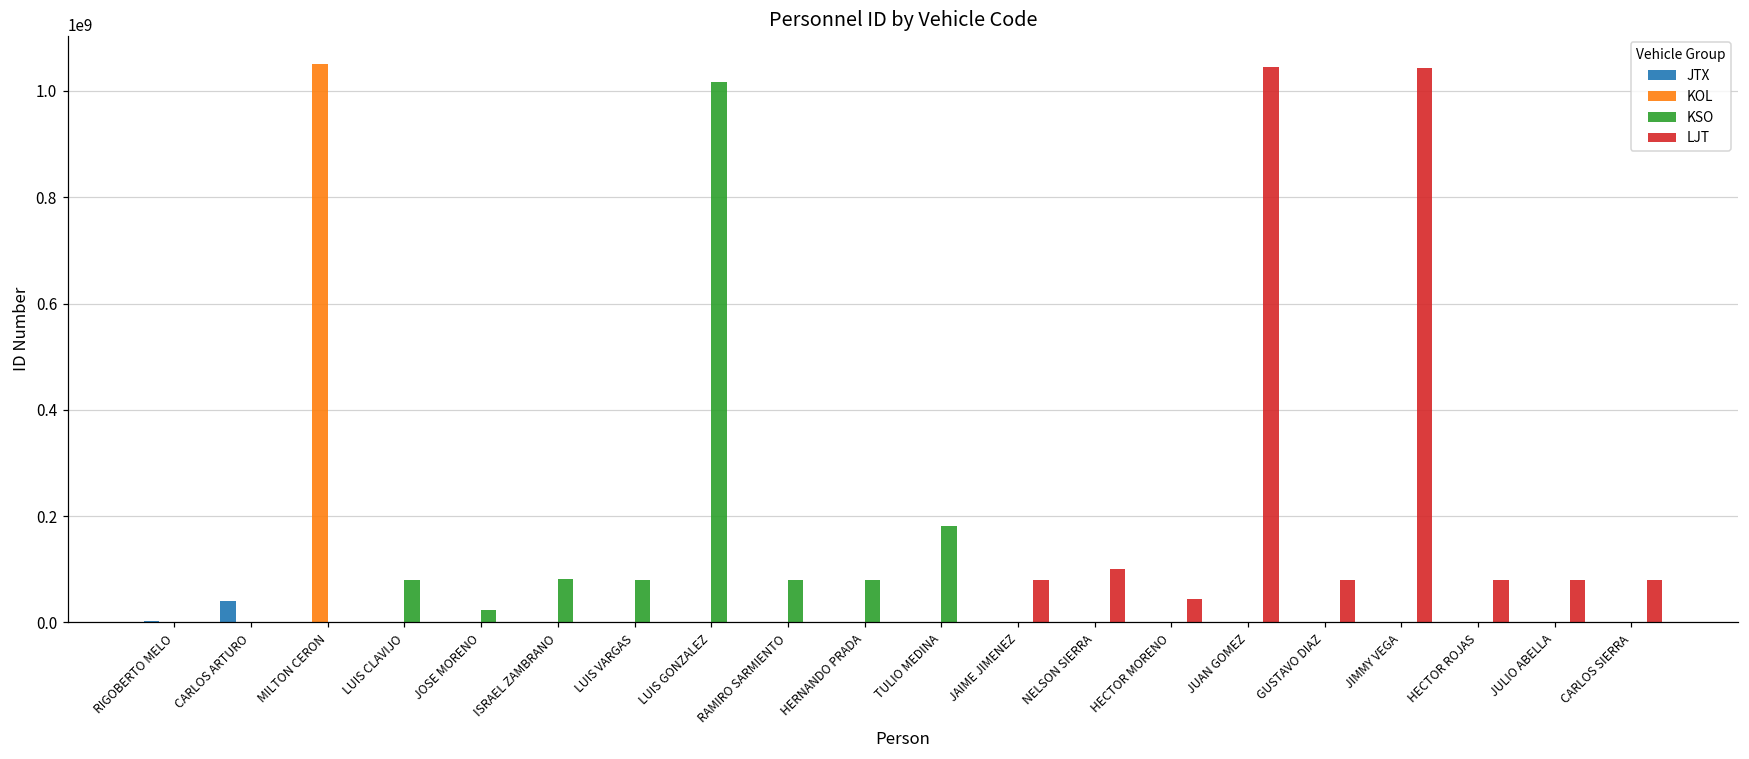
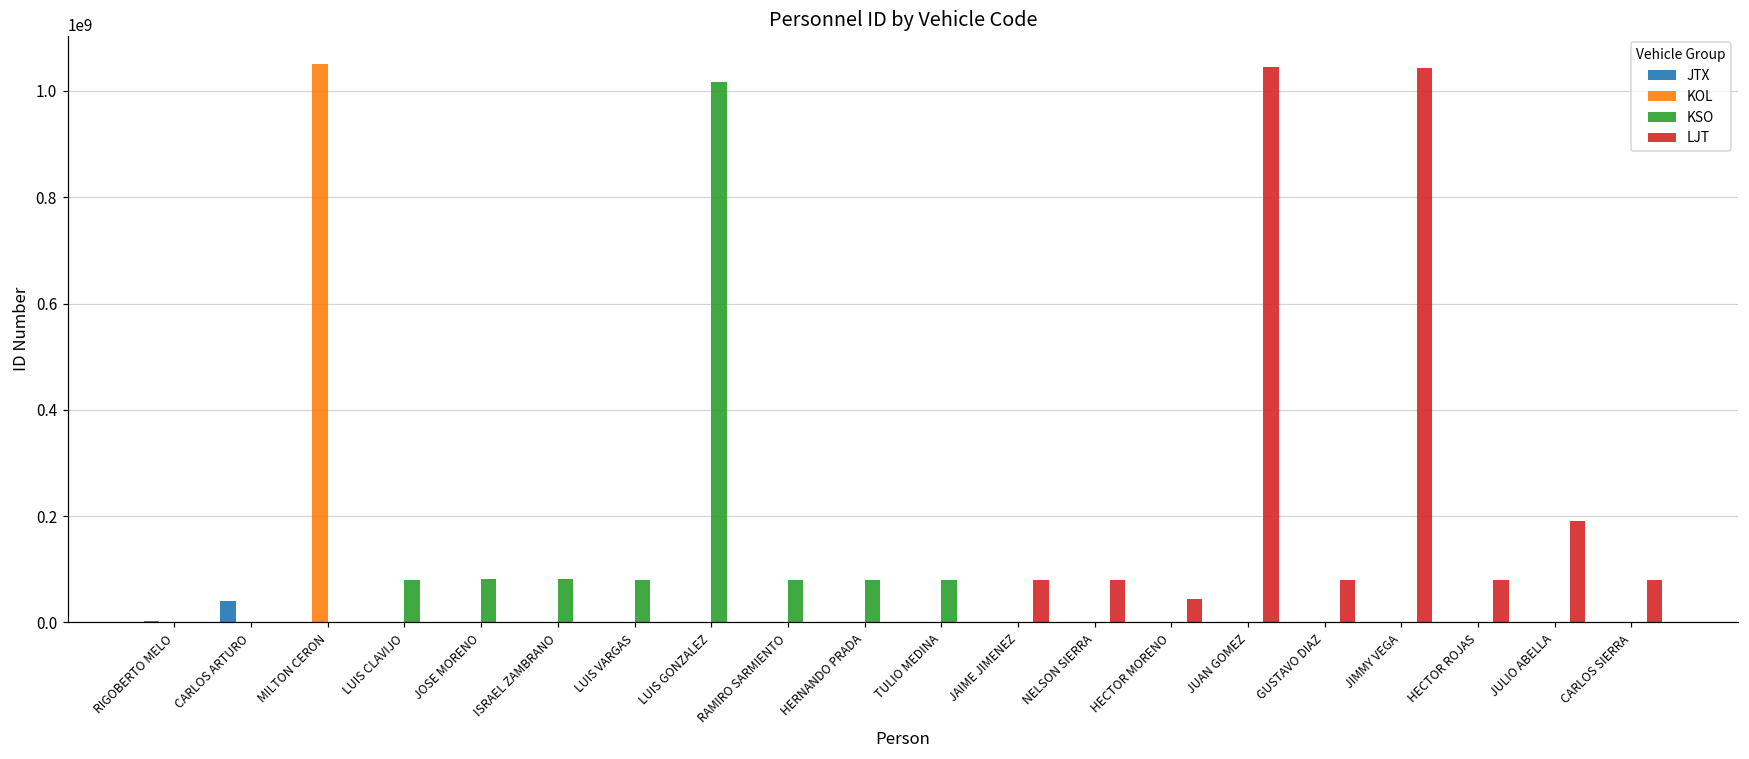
  {
    "JTX": {
      "CARLOS ARTURO": 40000000,
      "MILTON CERON": 0,
      "LUIS CLAVIJO": 0,
      "JOSE MORENO": 0,
      "ISRAEL ZAMBRANO": 0,
      "LUIS VARGAS": 0,
      "LUIS GONZALEZ": 0,
      "RAMIRO SARMIENTO": 0,
      "HERNANDO PRADA": 0,
      "TULIO MEDINA": 0,
      "JAIME JIMENEZ": 0,
      "NELSON SIERRA": 0,
      "HECTOR MORENO": 0,
      "JUAN GOMEZ": 0,
      "GUSTAVO DIAZ": 0,
      "JIMMY VEGA": 0,
      "HECTOR ROJAS": 0,
      "JULIO ABELLA": 0,
      "CARLOS SIERRA": 0
    },
    "KOL": {
      "RIGOBERTO MELO": 0,
      "CARLOS ARTURO": 0,
      "MILTON CERON": 1050000000,
      "LUIS CLAVIJO": 0,
      "JOSE MORENO": 0,
      "ISRAEL ZAMBRANO": 0,
      "LUIS VARGAS": 0,
      "LUIS GONZALEZ": 0,
      "RAMIRO SARMIENTO": 0,
      "HERNANDO PRADA": 0,
      "TULIO MEDINA": 0,
      "JAIME JIMENEZ": 0,
      "NELSON SIERRA": 0,
      "HECTOR MORENO": 0,
      "JUAN GOMEZ": 0,
      "GUSTAVO DIAZ": 0,
      "JIMMY VEGA": 0,
      "HECTOR ROJAS": 0,
      "JULIO ABELLA": 0,
      "CARLOS SIERRA": 0
    },
    "KSO": {
      "RIGOBERTO MELO": 0,
      "CARLOS ARTURO": 0,
      "MILTON CERON": 0,
      "LUIS CLAVIJO": 80000000,
-     "JOSE MORENO": 20000000,
+     "JOSE MORENO": 80000000,
      "ISRAEL ZAMBRANO": 80000000,
      "LUIS VARGAS": 80000000,
      "LUIS GONZALEZ": 1020000000,
      "RAMIRO SARMIENTO": 80000000,
      "HERNANDO PRADA": 80000000,
-     "TULIO MEDINA": 180000000,
+     "TULIO MEDINA": 80000000,
      "JAIME JIMENEZ": 0,
      "NELSON SIERRA": 0,
      "HECTOR MORENO": 0,
      "JUAN GOMEZ": 0,
      "GUSTAVO DIAZ": 0,
      "JIMMY VEGA": 0,
      "HECTOR ROJAS": 0,
      "JULIO ABELLA": 0,
      "CARLOS SIERRA": 0
    },
    "LJT": {
      "RIGOBERTO MELO": 0,
      "CARLOS ARTURO": 0,
      "MILTON CERON": 0,
      "LUIS CLAVIJO": 0,
      "JOSE MORENO": 0,
      "ISRAEL ZAMBRANO": 0,
      "LUIS VARGAS": 0,
      "LUIS GONZALEZ": 0,
      "RAMIRO SARMIENTO": 0,
      "HERNANDO PRADA": 0,
      "TULIO MEDINA": 0,
      "JAIME JIMENEZ": 80000000,
-     "NELSON SIERRA": 100000000,
+     "NELSON SIERRA": 80000000,
      "HECTOR MORENO": 40000000,
      "JUAN GOMEZ": 1040000000,
      "GUSTAVO DIAZ": 80000000,
      "JIMMY VEGA": 1040000000,
      "HECTOR ROJAS": 80000000,
-     "JULIO ABELLA": 80000000,
+     "JULIO ABELLA": 190000000,
      "CARLOS SIERRA": 80000000
    }
  }
